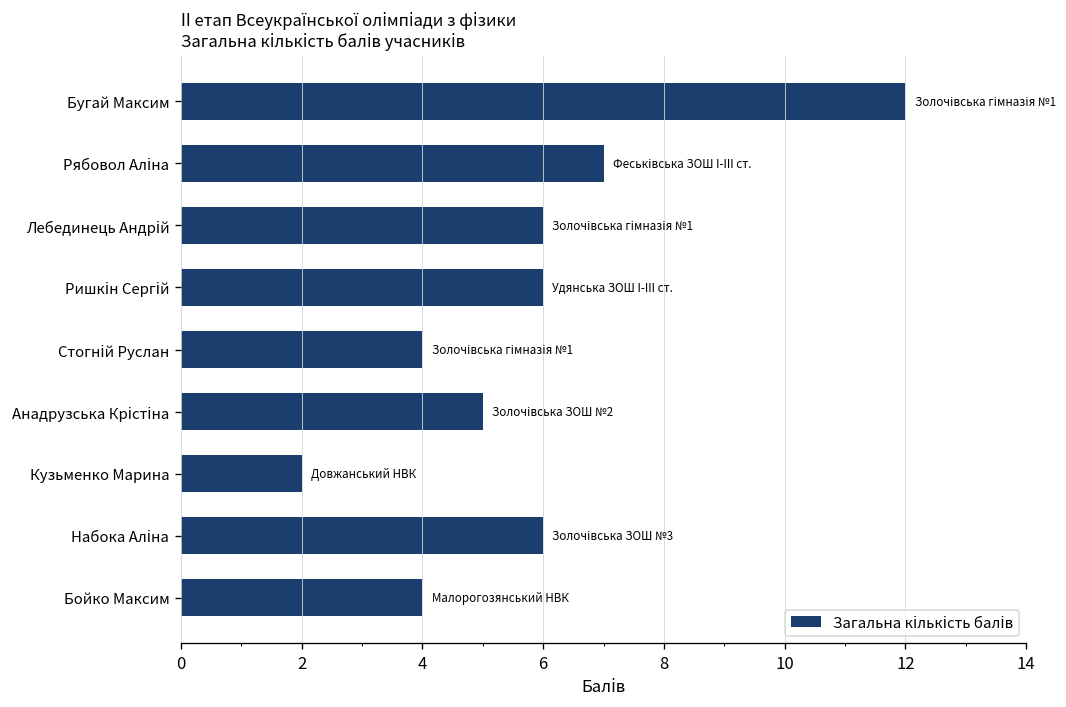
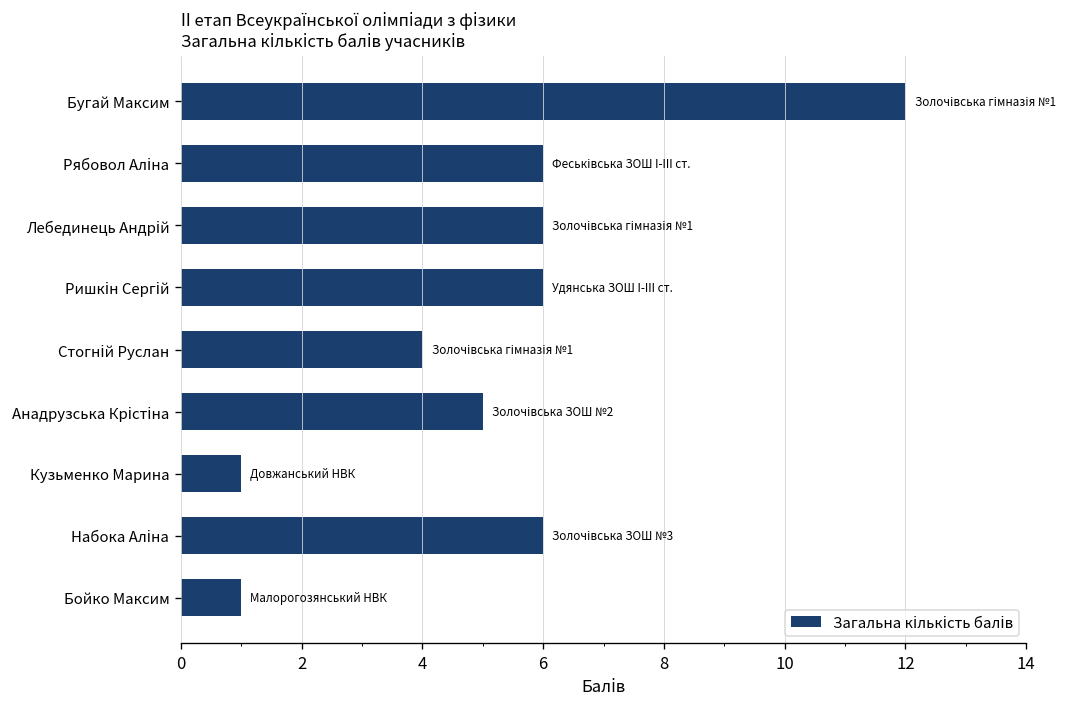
  {
-   "Рябовол Аліна": 7,
+   "Рябовол Аліна": 6,
    "Ришкін Сергій": 6,
-   "Кузьменко Марина": 2,
-   "Бойко Максим": 4
+   "Кузьменко Марина": 1,
+   "Бойко Максим": 1
  }
